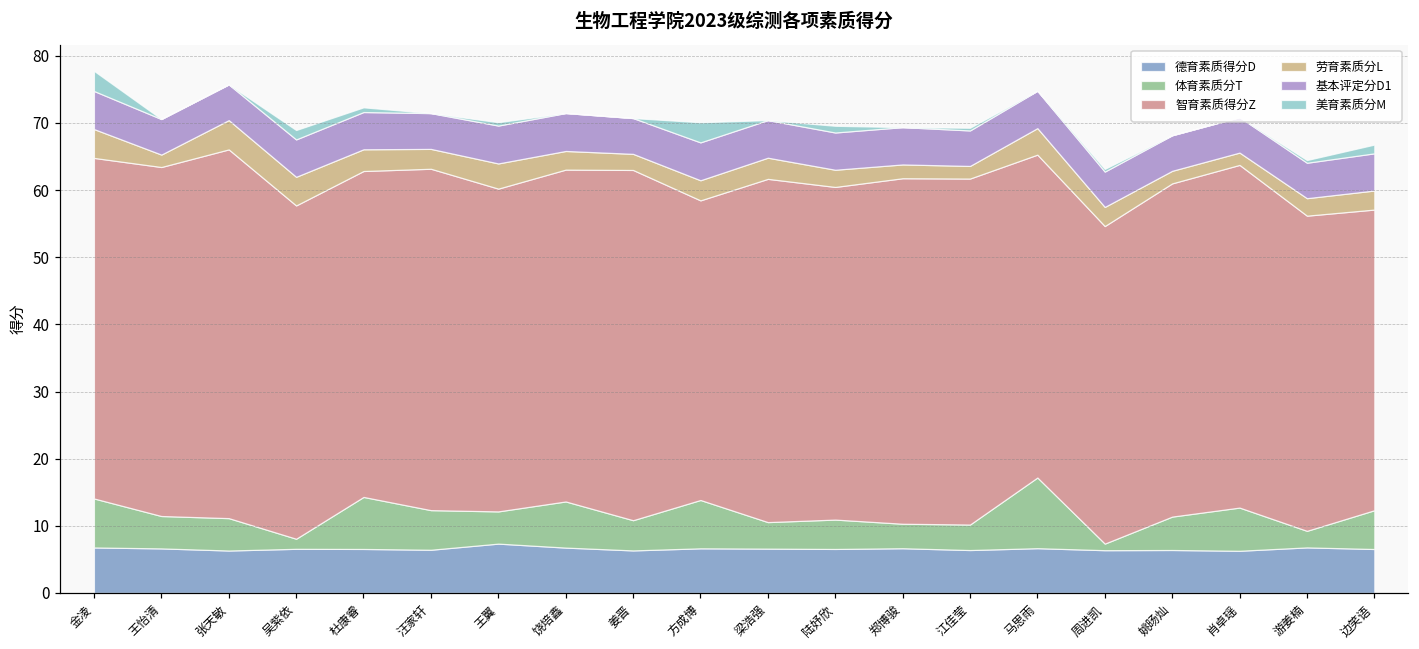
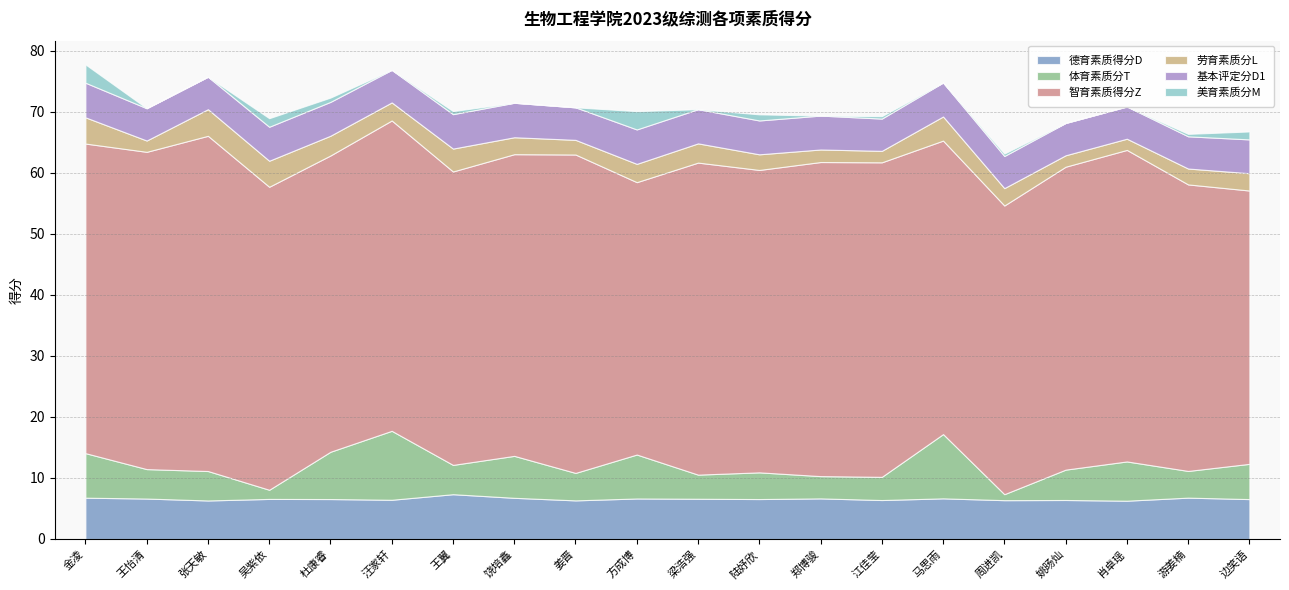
  {
    "体育素质分T": {
      "金凌": 7,
      "王怡清": 5,
      "张天敏": 5,
      "吴紫依": 2,
      "杜康睿": 8,
-     "汪家轩": 6,
+     "汪家轩": 11,
      "王翼": 5,
      "饶培鑫": 7,
      "姜晋": 5,
      "方成博": 7,
      "梁浩强": 4,
      "陆妤欣": 4,
      "郑博骏": 4,
      "江佳莹": 4,
      "马思雨": 11,
      "周进凯": 1,
      "姚旸灿": 5,
      "肖卓瑶": 6,
-     "游姜楠": 2,
+     "游姜楠": 4,
      "边笑语": 6
    }
  }
